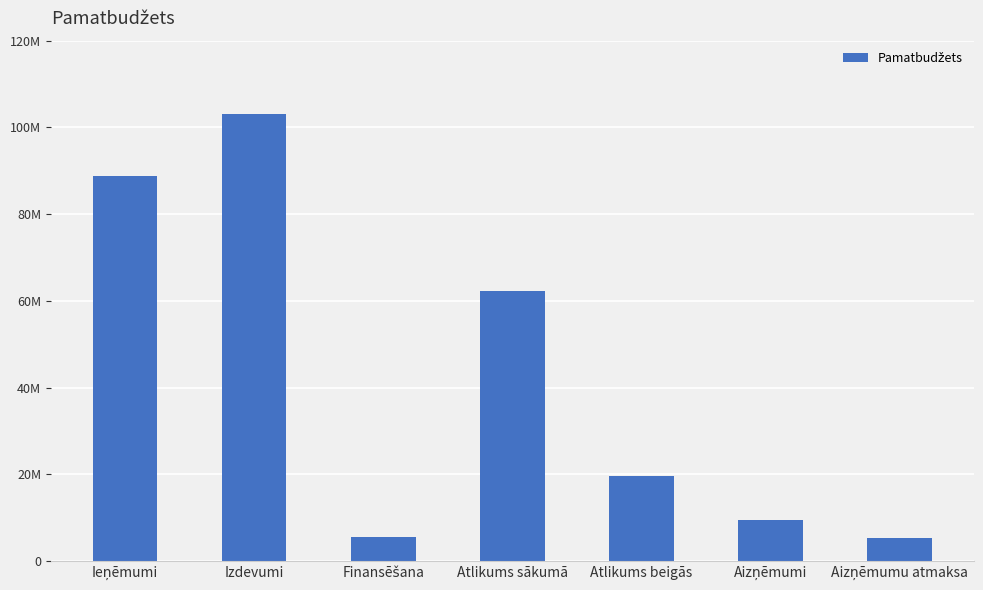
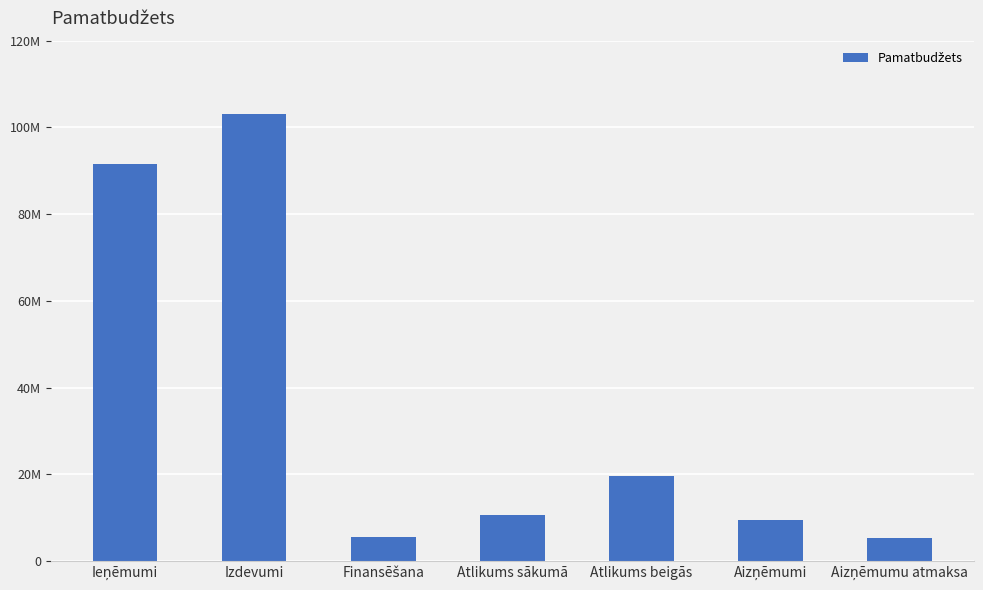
  {
-   "Ieņēmumi": 89000000,
+   "Ieņēmumi": 92000000,
    "Izdevumi": 103000000,
    "Finansēšana": 6000000,
-   "Atlikums sākumā": 62000000,
+   "Atlikums sākumā": 11000000,
    "Atlikums beigās": 20000000,
    "Aizņēmumi": 10000000,
    "Aizņēmumu atmaksa": 5000000
  }
